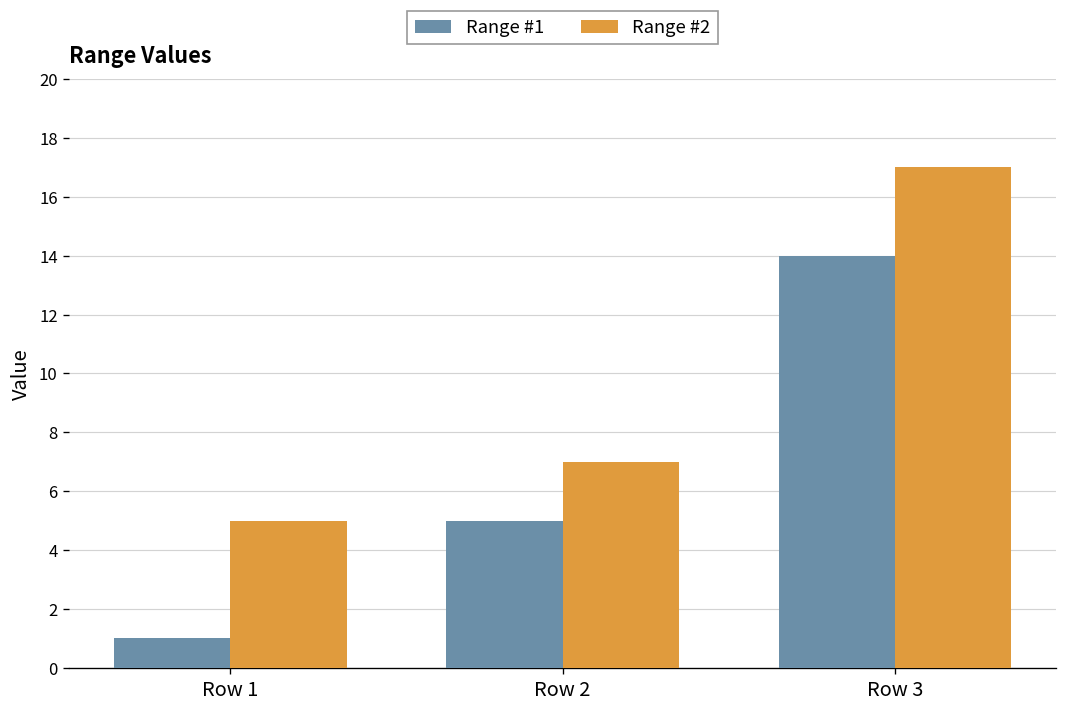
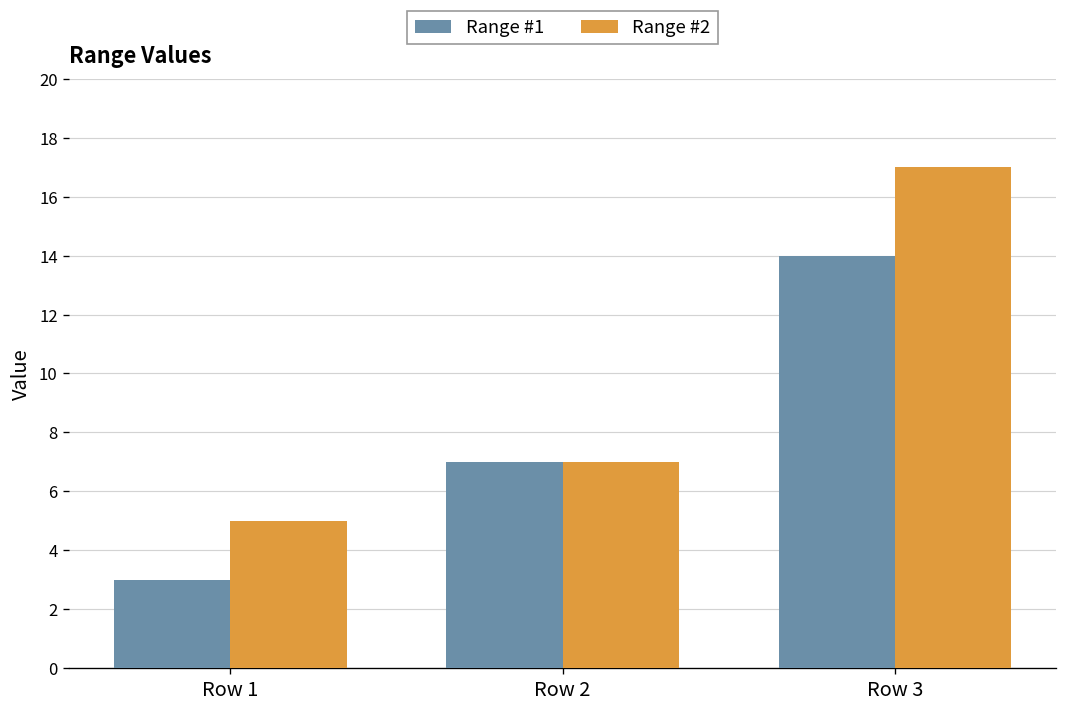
  {
    "Range #1": {
-     "Row 1": 1,
-     "Row 2": 5,
+     "Row 1": 3,
+     "Row 2": 7,
      "Row 3": 14
    },
    "Range #2": {
      "Row 1": 5,
      "Row 2": 7,
      "Row 3": 17
    }
  }
